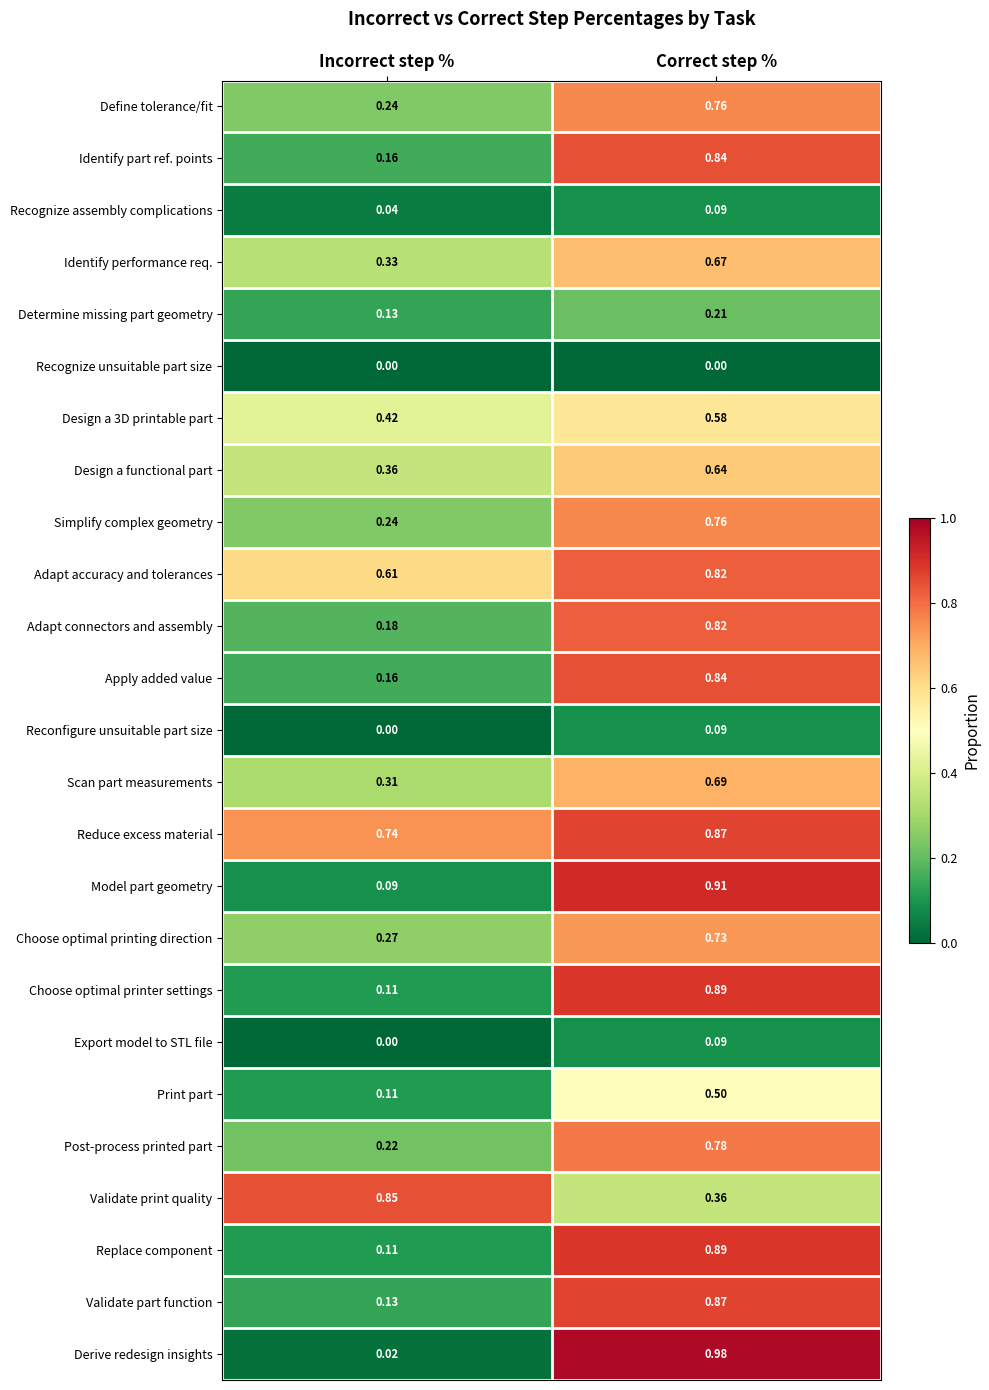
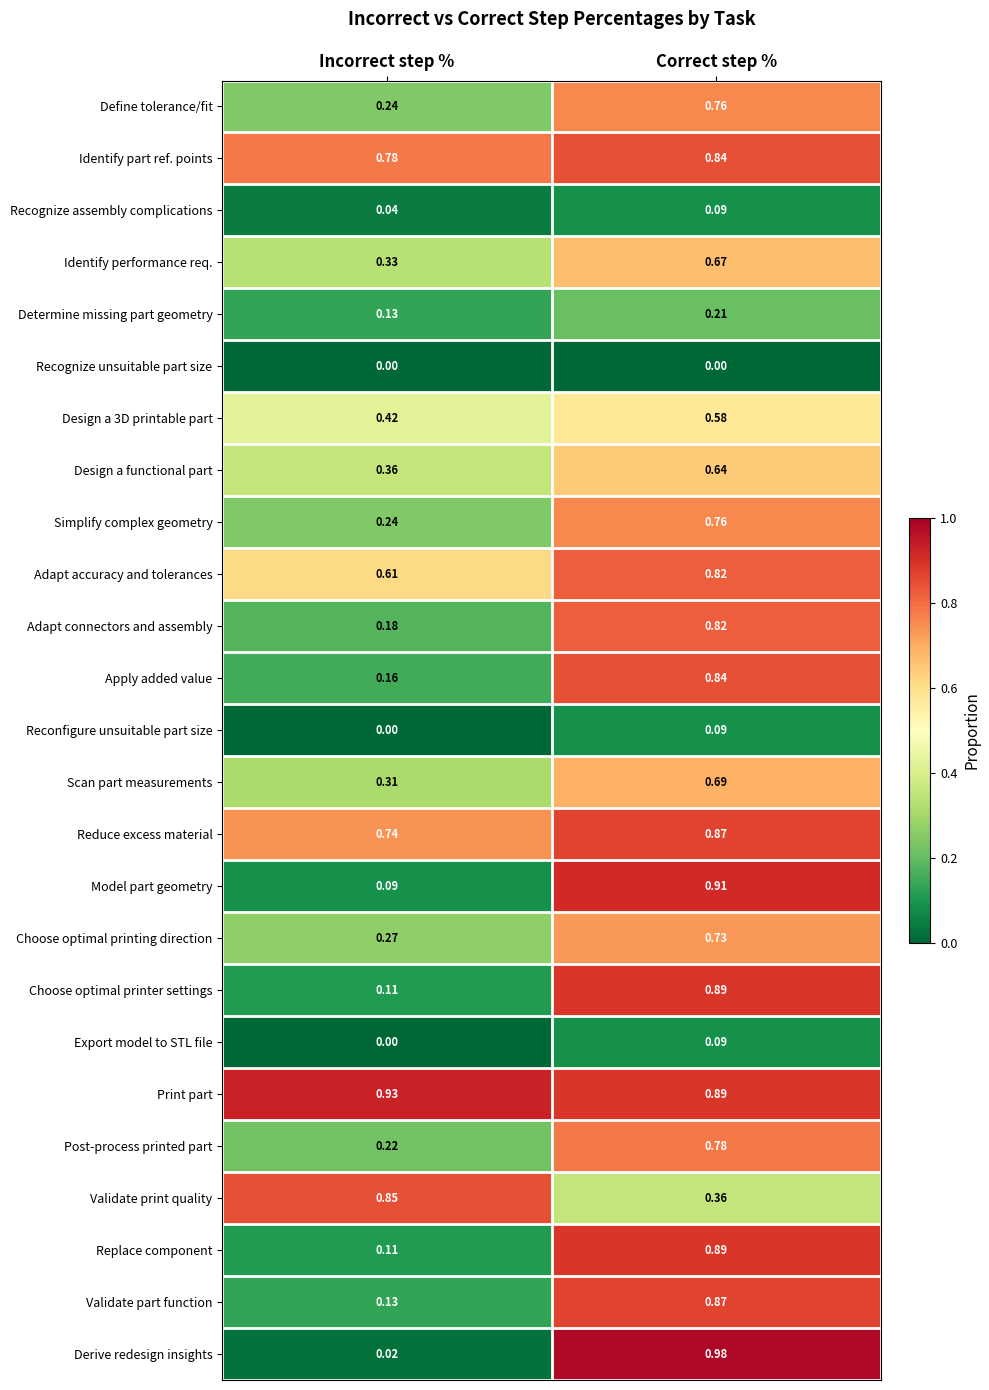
  {
    "Define tolerance/fit": {
      "Incorrect step %": 0.24,
      "Correct step %": 0.76
    },
    "Identify part ref. points": {
-     "Incorrect step %": 0.16,
+     "Incorrect step %": 0.78,
      "Correct step %": 0.84
    },
    "Recognize assembly complications": {
      "Incorrect step %": 0.04,
      "Correct step %": 0.09
    },
    "Identify performance req.": {
      "Incorrect step %": 0.33,
      "Correct step %": 0.67
    },
    "Determine missing part geometry": {
      "Incorrect step %": 0.13,
      "Correct step %": 0.21
    },
    "Recognize unsuitable part size": {
      "Incorrect step %": 0.00,
      "Correct step %": 0.00
    },
    "Design a 3D printable part": {
      "Incorrect step %": 0.42,
      "Correct step %": 0.58
    },
    "Design a functional part": {
      "Incorrect step %": 0.36,
      "Correct step %": 0.64
    },
    "Simplify complex geometry": {
      "Incorrect step %": 0.24,
      "Correct step %": 0.76
    },
    "Adapt accuracy and tolerances": {
      "Incorrect step %": 0.61,
      "Correct step %": 0.82
    },
    "Adapt connectors and assembly": {
      "Incorrect step %": 0.18,
      "Correct step %": 0.82
    },
    "Apply added value": {
      "Incorrect step %": 0.16,
      "Correct step %": 0.84
    },
    "Reconfigure unsuitable part size": {
      "Incorrect step %": 0.00,
      "Correct step %": 0.09
    },
    "Scan part measurements": {
      "Incorrect step %": 0.31,
      "Correct step %": 0.69
    },
    "Reduce excess material": {
      "Incorrect step %": 0.74,
      "Correct step %": 0.87
    },
    "Model part geometry": {
      "Incorrect step %": 0.09,
      "Correct step %": 0.91
    },
    "Choose optimal printing direction": {
      "Incorrect step %": 0.27,
      "Correct step %": 0.73
    },
    "Choose optimal printer settings": {
      "Incorrect step %": 0.11,
      "Correct step %": 0.89
    },
    "Export model to STL file": {
      "Incorrect step %": 0.00,
      "Correct step %": 0.09
    },
    "Print part": {
-     "Incorrect step %": 0.11,
-     "Correct step %": 0.50
+     "Incorrect step %": 0.93,
+     "Correct step %": 0.89
    },
    "Post-process printed part": {
      "Incorrect step %": 0.22,
      "Correct step %": 0.78
    },
    "Validate print quality": {
      "Incorrect step %": 0.85,
      "Correct step %": 0.36
    },
    "Replace component": {
      "Incorrect step %": 0.11,
      "Correct step %": 0.89
    },
    "Validate part function": {
      "Incorrect step %": 0.13,
      "Correct step %": 0.87
    },
    "Derive redesign insights": {
      "Incorrect step %": 0.02,
      "Correct step %": 0.98
    }
  }
